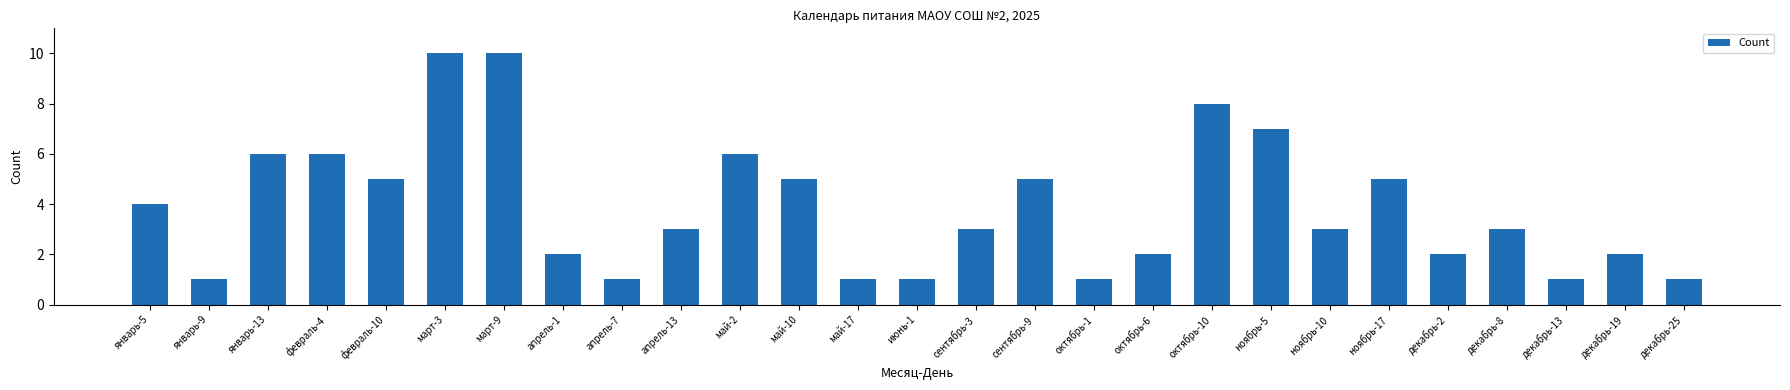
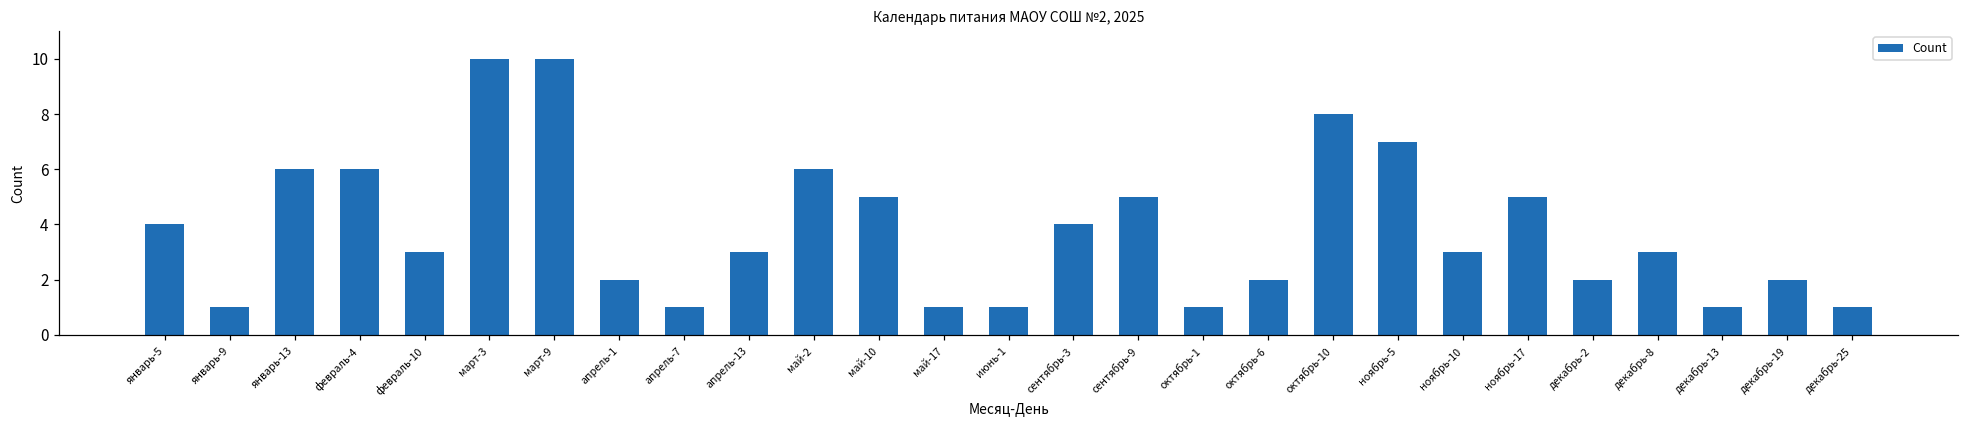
  {
    "январь-5": 4,
    "январь-9": 1,
    "январь-13": 6,
    "февраль-4": 6,
-   "февраль-10": 5,
+   "февраль-10": 3,
    "март-3": 10,
    "март-9": 10,
    "апрель-1": 2,
    "апрель-7": 1,
    "апрель-13": 3,
    "май-2": 6,
    "май-10": 5,
    "май-17": 1,
    "июнь-1": 1,
-   "сентябрь-3": 3,
+   "сентябрь-3": 4,
    "сентябрь-9": 5,
    "октябрь-1": 1,
    "октябрь-6": 2,
    "октябрь-10": 8,
    "ноябрь-5": 7,
    "ноябрь-10": 3,
    "ноябрь-17": 5,
    "декабрь-2": 2,
    "декабрь-8": 3,
    "декабрь-13": 1,
    "декабрь-19": 2,
    "декабрь-25": 1
  }
